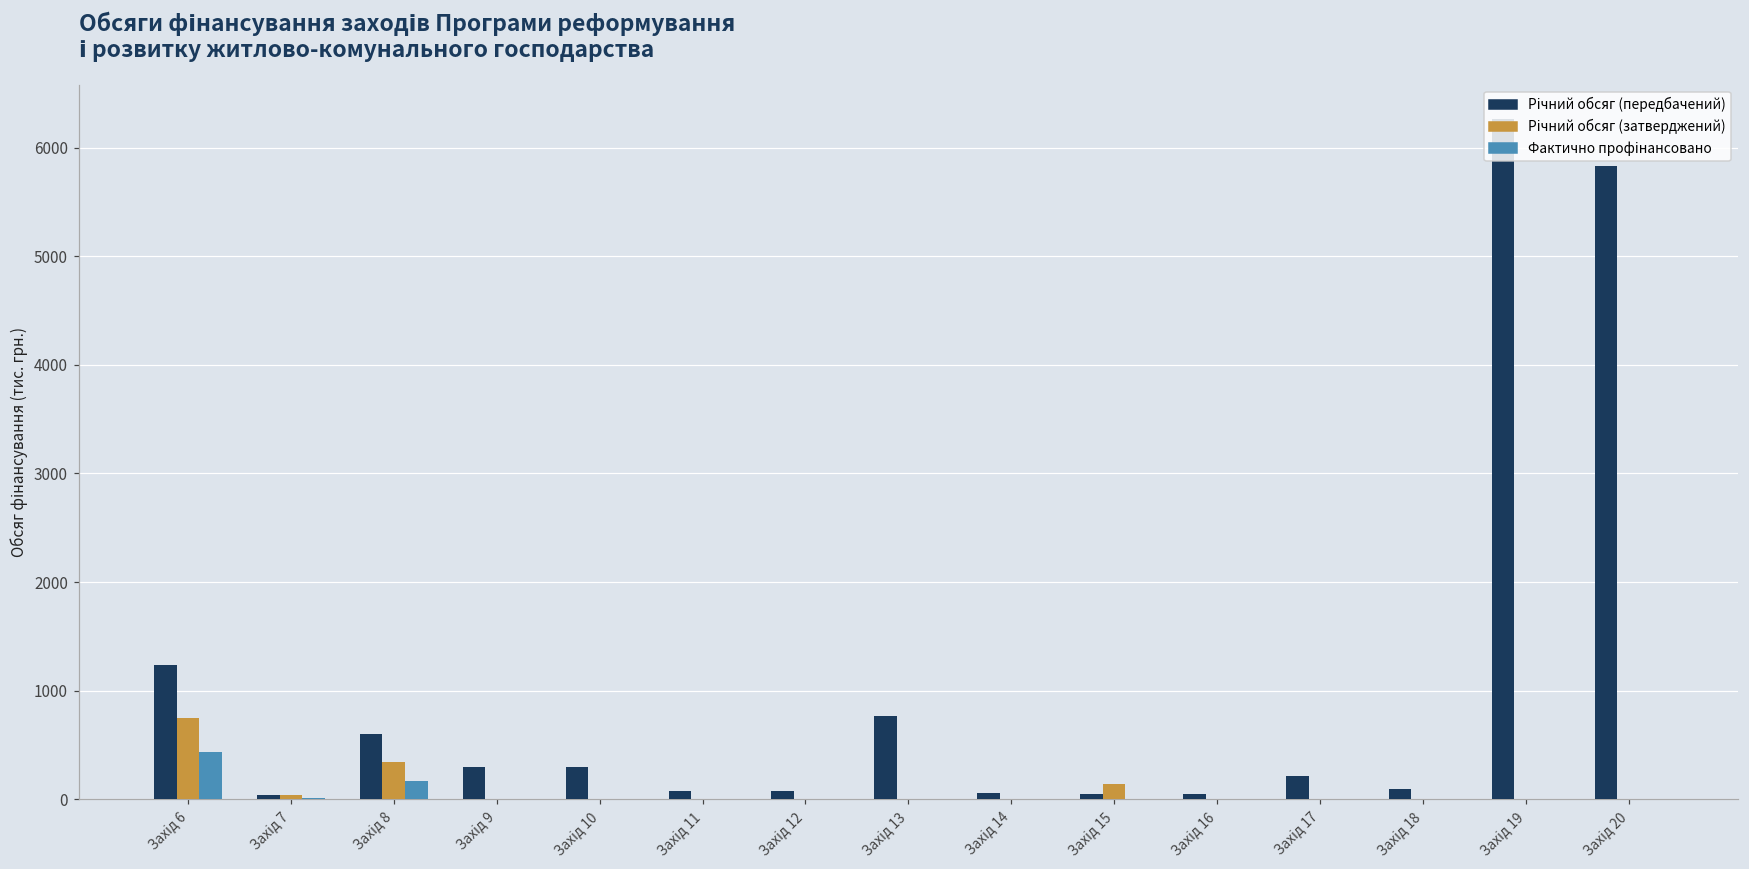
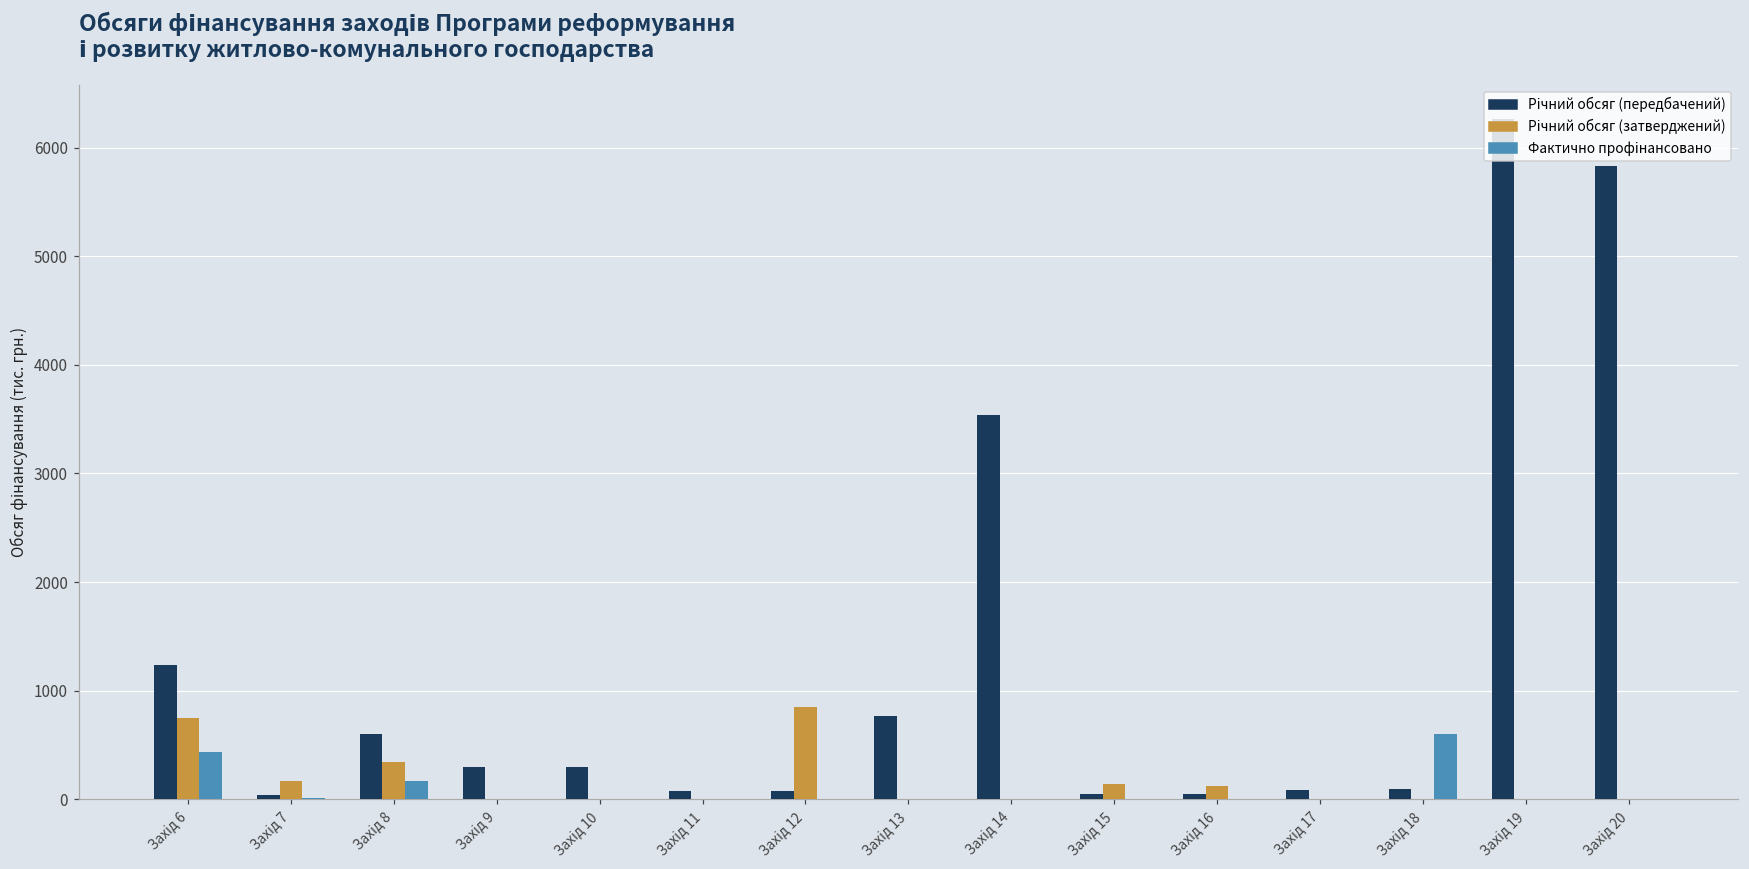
  {
    "Річний обсяг (передбачений)": {
      "Захід 6": 1200,
      "Захід 7": 0,
      "Захід 8": 600,
      "Захід 9": 300,
      "Захід 10": 300,
      "Захід 11": 100,
      "Захід 12": 100,
      "Захід 13": 800,
-     "Захід 14": 100,
+     "Захід 14": 3500,
      "Захід 15": 0,
      "Захід 16": 0,
-     "Захід 17": 200,
+     "Захід 17": 100,
      "Захід 18": 100,
      "Захід 20": 5800
    },
    "Річний обсяг (затверджений)": {
      "Захід 6": 700,
-     "Захід 7": 0,
+     "Захід 7": 200,
      "Захід 8": 300,
      "Захід 9": 0,
      "Захід 10": 0,
      "Захід 11": 0,
-     "Захід 12": 0,
+     "Захід 12": 800,
      "Захід 13": 0,
      "Захід 14": 0,
      "Захід 15": 100,
-     "Захід 16": 0,
+     "Захід 16": 100,
      "Захід 17": 0,
      "Захід 18": 0,
      "Захід 19": 0,
      "Захід 20": 0
    },
    "Фактично профінансовано": {
      "Захід 6": 400,
      "Захід 8": 200,
      "Захід 9": 0,
      "Захід 10": 0,
      "Захід 11": 0,
      "Захід 12": 0,
      "Захід 13": 0,
      "Захід 14": 0,
      "Захід 15": 0,
      "Захід 16": 0,
      "Захід 17": 0,
-     "Захід 18": 0,
+     "Захід 18": 600,
      "Захід 19": 0,
      "Захід 20": 0
    }
  }
